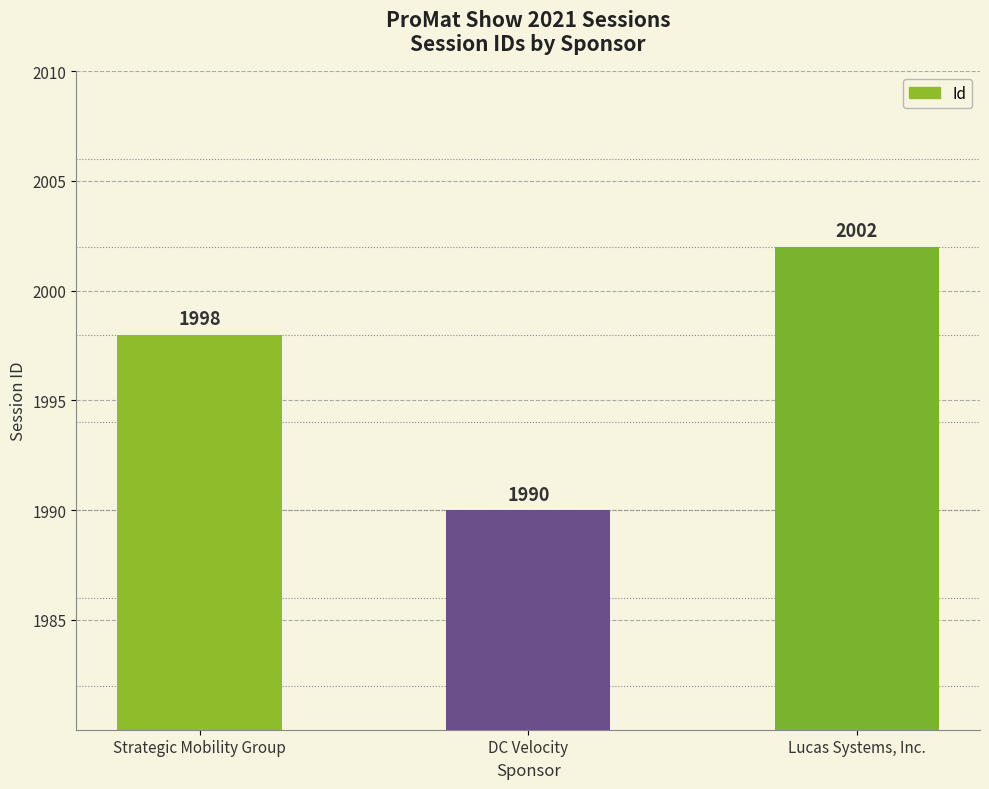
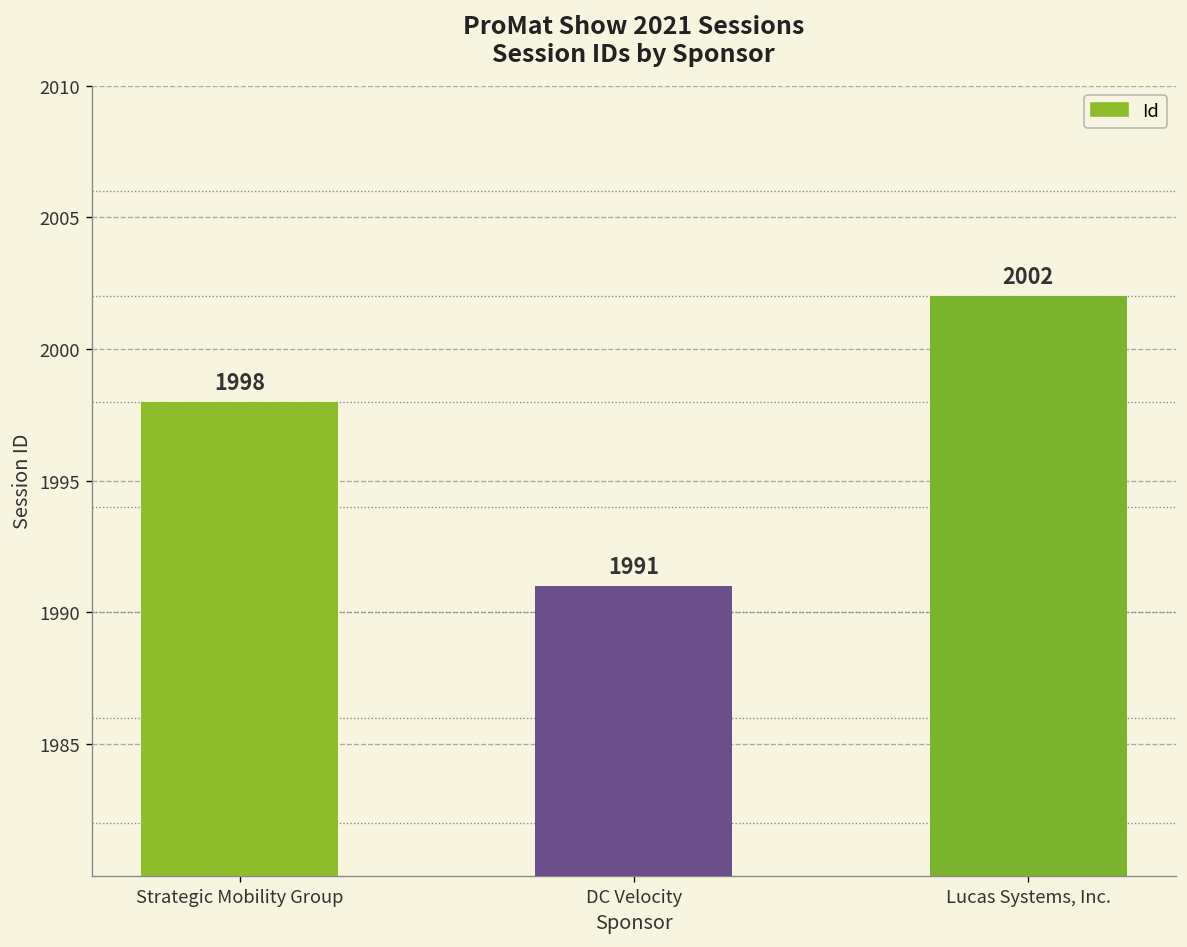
  {
    "Strategic Mobility Group": 1998,
-   "DC Velocity": 1990,
+   "DC Velocity": 1991,
    "Lucas Systems, Inc.": 2002
  }
